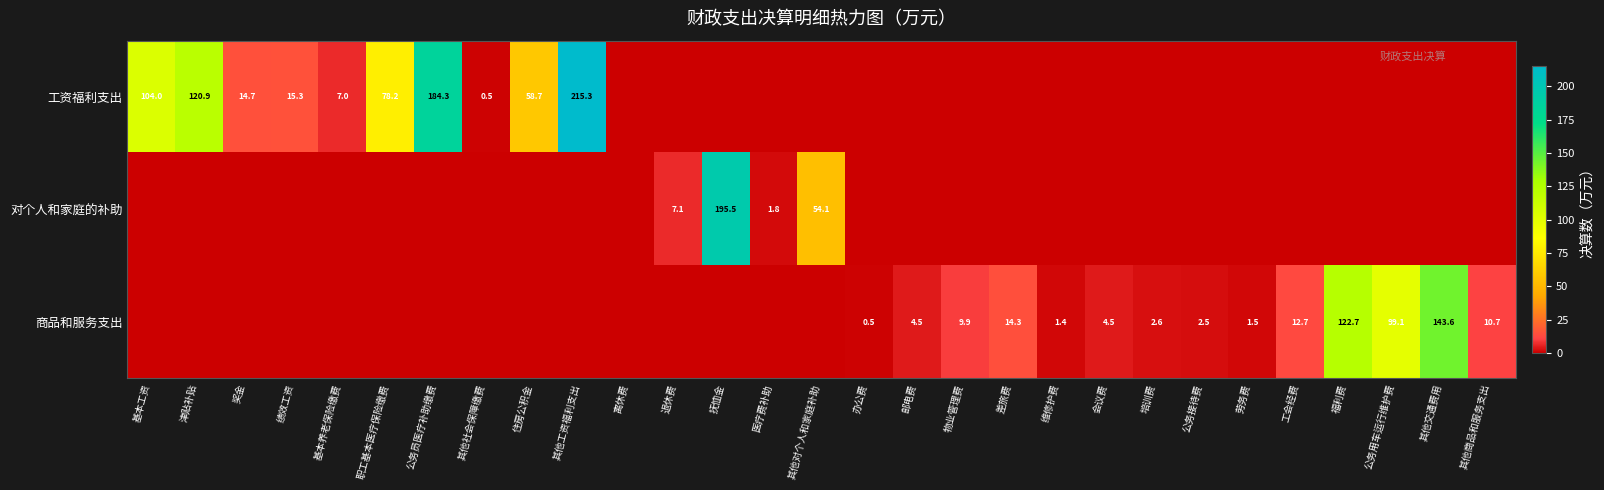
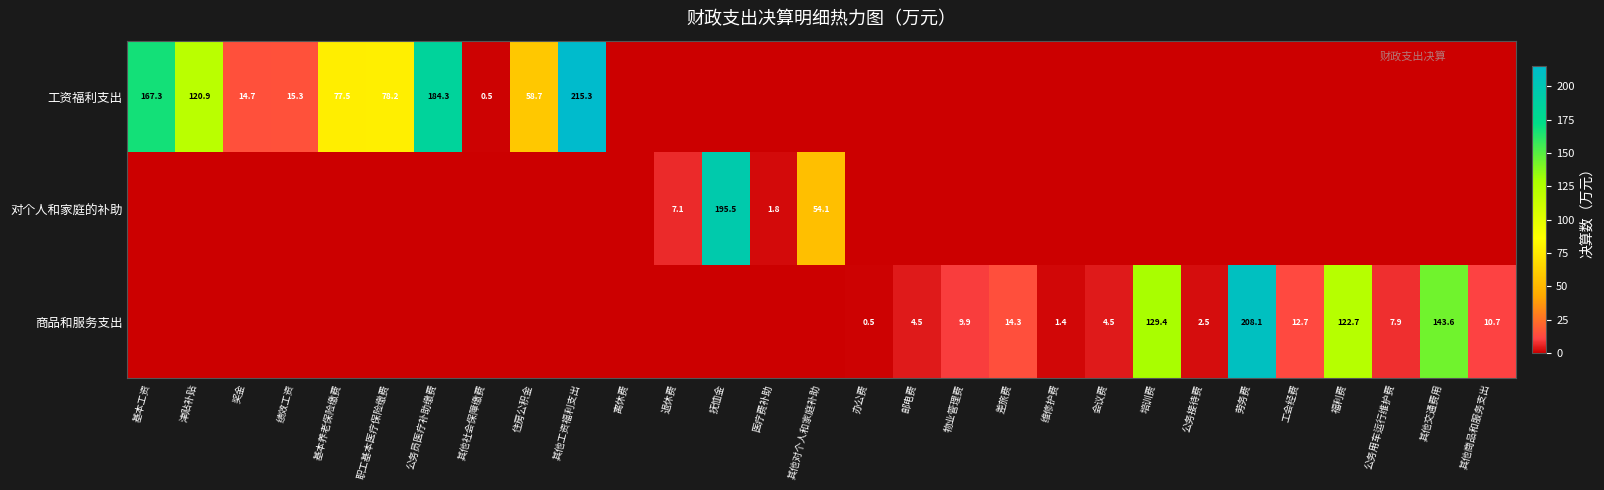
  {
    "工资福利支出": {
-     "基本工资": 104.0,
+     "基本工资": 167.3,
      "津贴补贴": 120.9,
      "奖金": 14.7,
      "绩效工资": 15.3,
-     "基本养老保险缴费": 7.0,
+     "基本养老保险缴费": 77.5,
      "职工基本医疗保险缴费": 78.2,
      "公务员医疗补助缴费": 184.3,
      "其他社会保障缴费": 0.5,
      "住房公积金": 58.7,
      "其他工资福利支出": 215.3
    },
    "对个人和家庭的补助": {
      "退休费": 7.1,
      "抚恤金": 195.5,
      "医疗费补助": 1.8,
      "其他对个人和家庭补助": 54.1
    },
    "商品和服务支出": {
      "办公费": 0.5,
      "邮电费": 4.5,
      "物业管理费": 9.9,
      "差旅费": 14.3,
      "维修护费": 1.4,
      "会议费": 4.5,
-     "培训费": 2.6,
+     "培训费": 129.4,
      "公务接待费": 2.5,
-     "劳务费": 1.5,
+     "劳务费": 208.1,
      "工会经费": 12.7,
      "福利费": 122.7,
-     "公务用车运行维护费": 99.1,
+     "公务用车运行维护费": 7.9,
      "其他交通费用": 143.6,
      "其他商品和服务支出": 10.7
    }
  }
